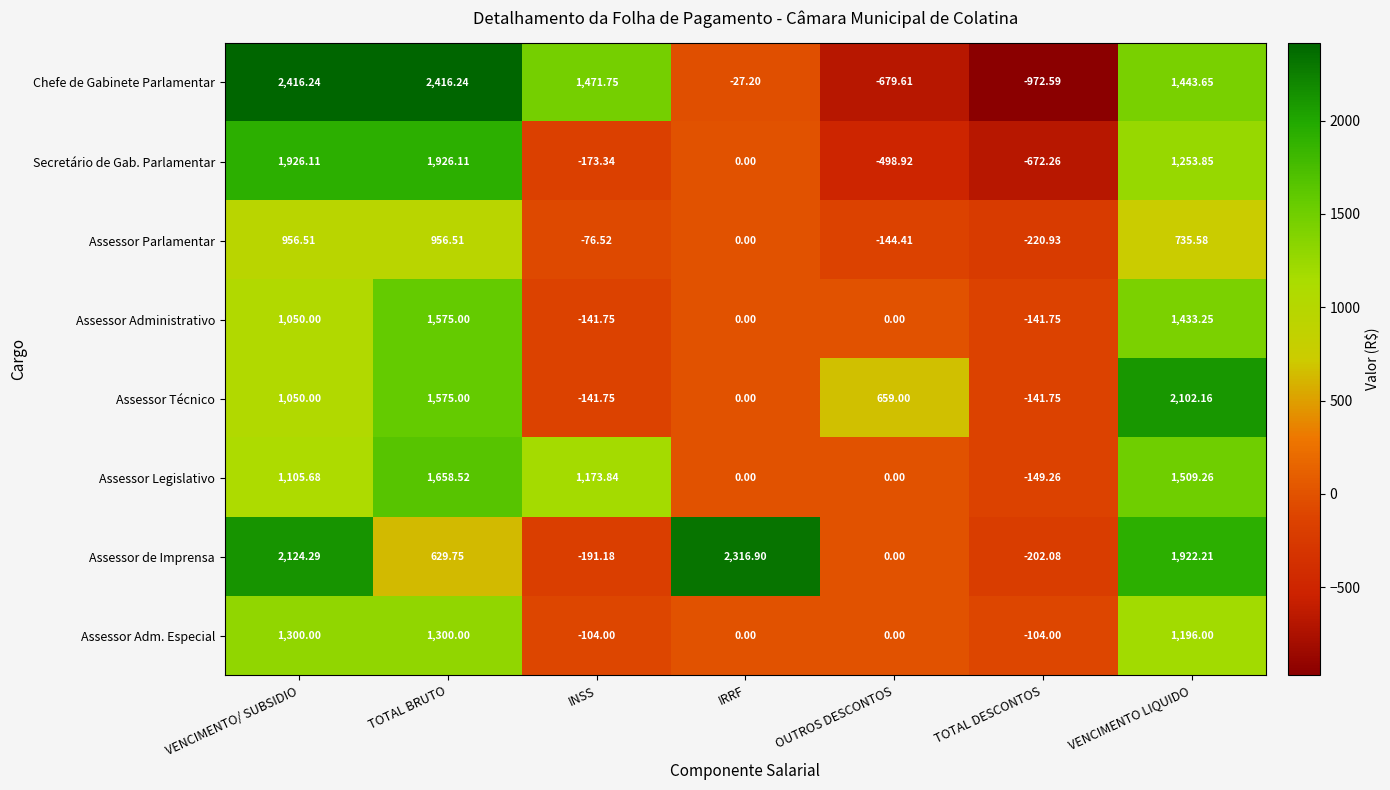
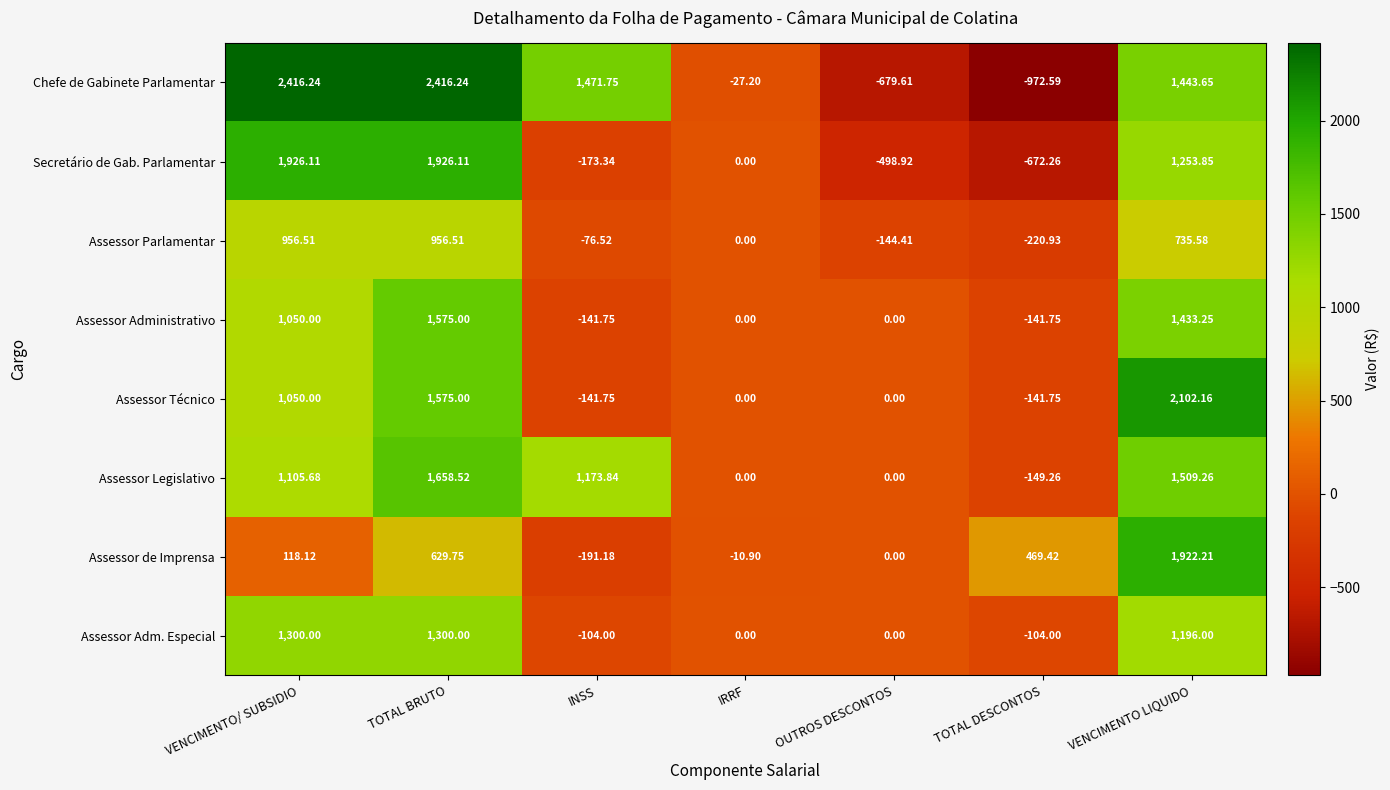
  {
    "Chefe de Gabinete Parlamentar": {
      "VENCIMENTO/ SUBSIDIO": "2,416.24",
      "TOTAL BRUTO": "2,416.24",
      "INSS": "1,471.75",
      "IRRF": "-27.20",
      "OUTROS DESCONTOS": "-679.61",
      "TOTAL DESCONTOS": "-972.59",
      "VENCIMENTO LIQUIDO": "1,443.65"
    },
    "Secretário de Gab. Parlamentar": {
      "VENCIMENTO/ SUBSIDIO": "1,926.11",
      "TOTAL BRUTO": "1,926.11",
      "INSS": "-173.34",
      "IRRF": "0.00",
      "OUTROS DESCONTOS": "-498.92",
      "TOTAL DESCONTOS": "-672.26",
      "VENCIMENTO LIQUIDO": "1,253.85"
    },
    "Assessor Parlamentar": {
      "VENCIMENTO/ SUBSIDIO": "956.51",
      "TOTAL BRUTO": "956.51",
      "INSS": "-76.52",
      "IRRF": "0.00",
      "OUTROS DESCONTOS": "-144.41",
      "TOTAL DESCONTOS": "-220.93",
      "VENCIMENTO LIQUIDO": "735.58"
    },
    "Assessor Administrativo": {
      "VENCIMENTO/ SUBSIDIO": "1,050.00",
      "TOTAL BRUTO": "1,575.00",
      "INSS": "-141.75",
      "IRRF": "0.00",
      "OUTROS DESCONTOS": "0.00",
      "TOTAL DESCONTOS": "-141.75",
      "VENCIMENTO LIQUIDO": "1,433.25"
    },
    "Assessor Técnico": {
      "VENCIMENTO/ SUBSIDIO": "1,050.00",
      "TOTAL BRUTO": "1,575.00",
      "INSS": "-141.75",
      "IRRF": "0.00",
-     "OUTROS DESCONTOS": "659.00",
+     "OUTROS DESCONTOS": "0.00",
      "TOTAL DESCONTOS": "-141.75",
      "VENCIMENTO LIQUIDO": "2,102.16"
    },
    "Assessor Legislativo": {
      "VENCIMENTO/ SUBSIDIO": "1,105.68",
      "TOTAL BRUTO": "1,658.52",
      "INSS": "1,173.84",
      "IRRF": "0.00",
      "OUTROS DESCONTOS": "0.00",
      "TOTAL DESCONTOS": "-149.26",
      "VENCIMENTO LIQUIDO": "1,509.26"
    },
    "Assessor de Imprensa": {
-     "VENCIMENTO/ SUBSIDIO": "2,124.29",
+     "VENCIMENTO/ SUBSIDIO": "118.12",
      "TOTAL BRUTO": "629.75",
      "INSS": "-191.18",
-     "IRRF": "2,316.90",
+     "IRRF": "-10.90",
      "OUTROS DESCONTOS": "0.00",
-     "TOTAL DESCONTOS": "-202.08",
+     "TOTAL DESCONTOS": "469.42",
      "VENCIMENTO LIQUIDO": "1,922.21"
    },
    "Assessor Adm. Especial": {
      "VENCIMENTO/ SUBSIDIO": "1,300.00",
      "TOTAL BRUTO": "1,300.00",
      "INSS": "-104.00",
      "IRRF": "0.00",
      "OUTROS DESCONTOS": "0.00",
      "TOTAL DESCONTOS": "-104.00",
      "VENCIMENTO LIQUIDO": "1,196.00"
    }
  }
